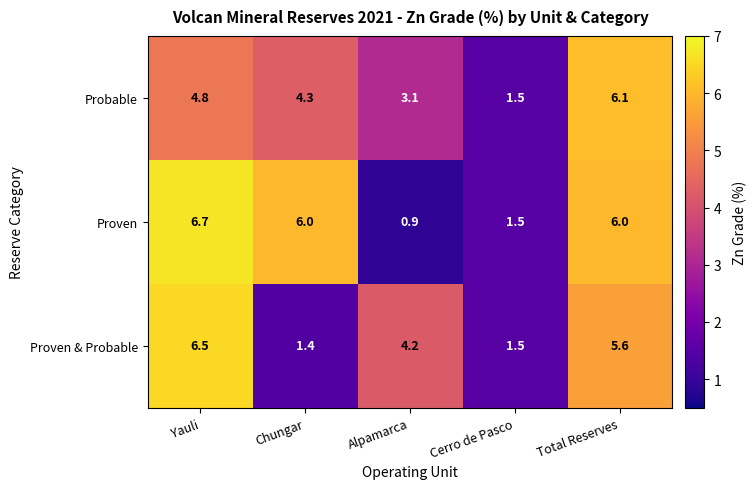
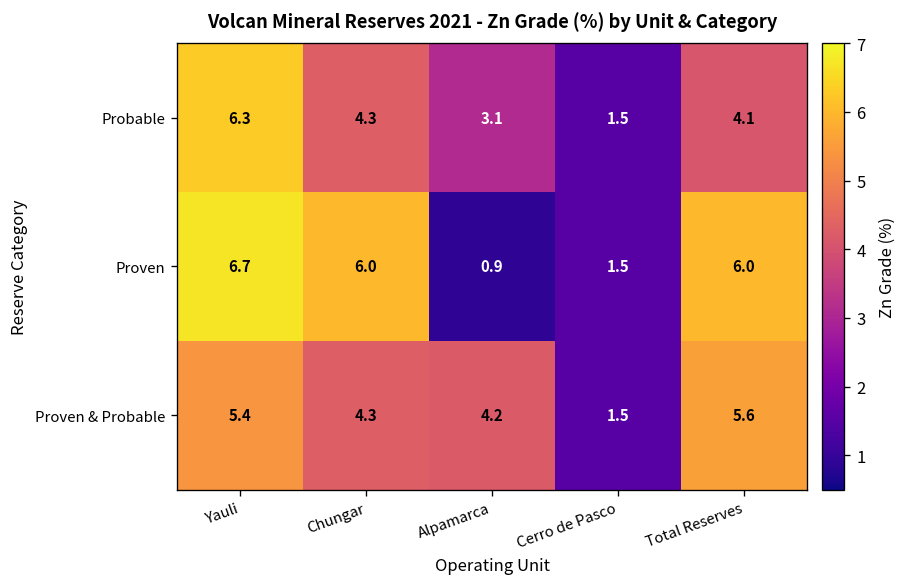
  {
    "Probable": {
-     "Yauli": 4.8,
+     "Yauli": 6.3,
      "Chungar": 4.3,
      "Alpamarca": 3.1,
      "Cerro de Pasco": 1.5,
-     "Total Reserves": 6.1
+     "Total Reserves": 4.1
    },
    "Proven": {
      "Yauli": 6.7,
      "Chungar": 6.0,
      "Alpamarca": 0.9,
      "Cerro de Pasco": 1.5,
      "Total Reserves": 6.0
    },
    "Proven & Probable": {
-     "Yauli": 6.5,
-     "Chungar": 1.4,
+     "Yauli": 5.4,
+     "Chungar": 4.3,
      "Alpamarca": 4.2,
      "Cerro de Pasco": 1.5,
      "Total Reserves": 5.6
    }
  }
